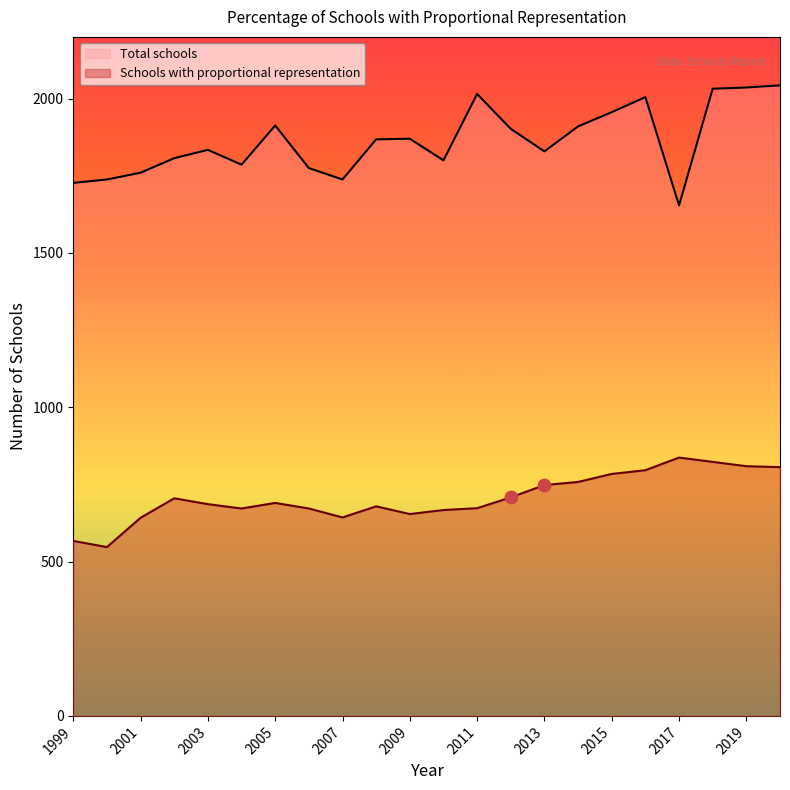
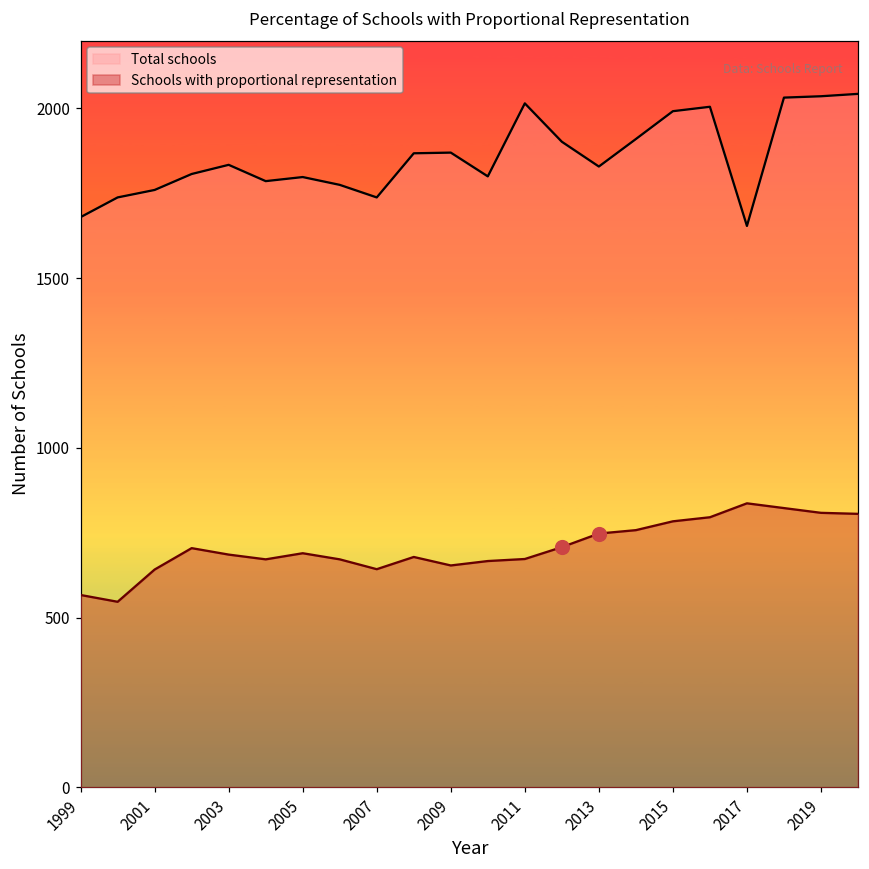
  {
    "Total schools": {
-     "1999": 1730,
+     "1999": 1680,
      "2001": 1760,
      "2003": 1830,
-     "2005": 1910,
+     "2005": 1800,
      "2007": 1740,
      "2009": 1870,
      "2011": 2020,
      "2013": 1830,
-     "2015": 1960,
+     "2015": 1990,
      "2017": 1650,
      "2019": 2040
    }
  }
